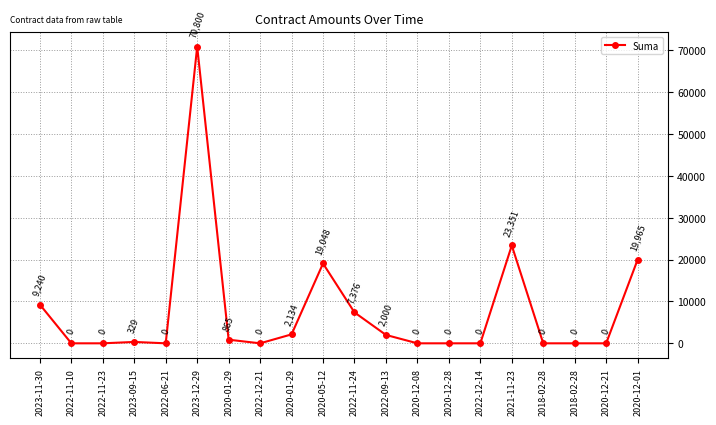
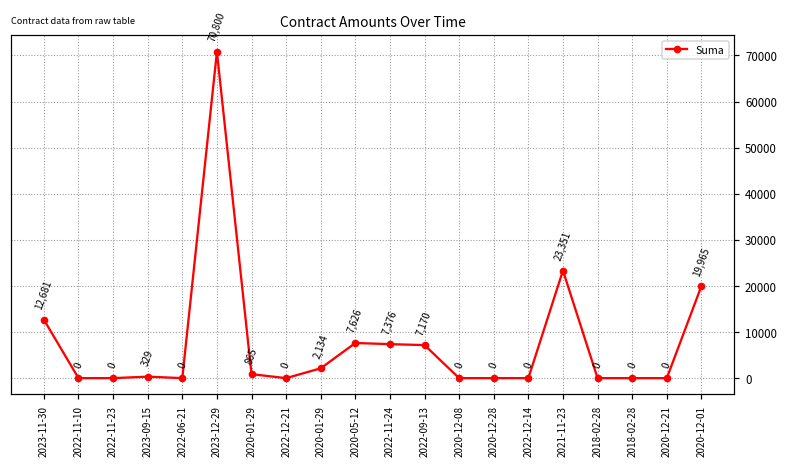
  {
-   "2023-11-30": "9,240",
+   "2023-11-30": "12,681",
    "2022-11-10": "0",
    "2022-11-23": "0",
    "2023-09-15": "329",
    "2022-06-21": "0",
    "2023-12-29": "70,800",
    "2022-12-21": "0",
-   "2020-05-12": "19,048",
+   "2020-05-12": "7,626",
    "2022-11-24": "7,376",
-   "2022-09-13": "2,000",
+   "2022-09-13": "7,170",
    "2020-12-08": "0",
    "2020-12-28": "0",
    "2022-12-14": "0",
    "2021-11-23": "23,351",
    "2020-12-21": "0",
    "2020-12-01": "19,965"
  }
